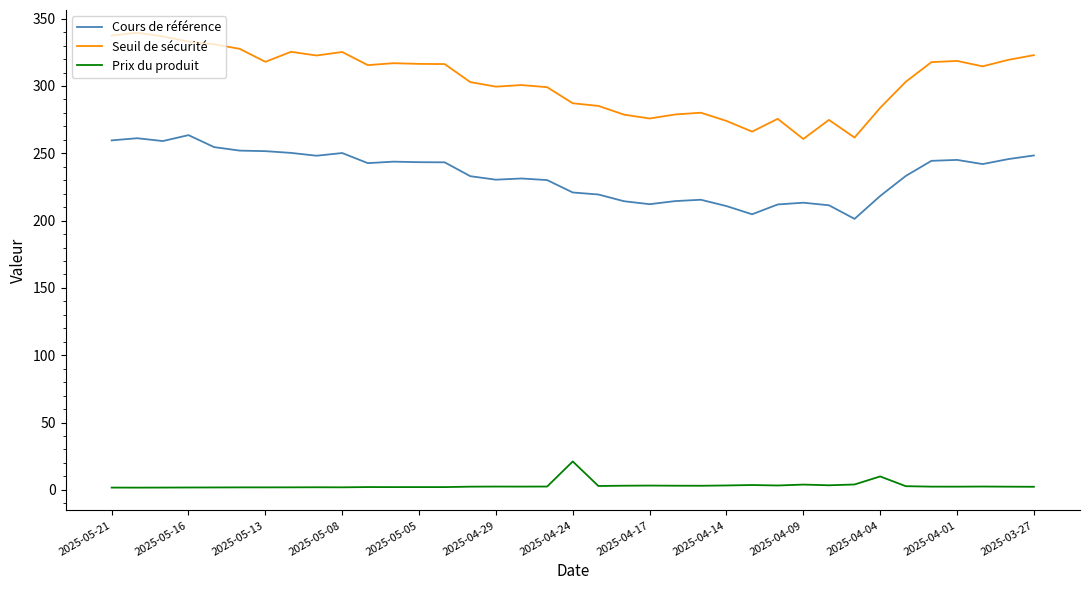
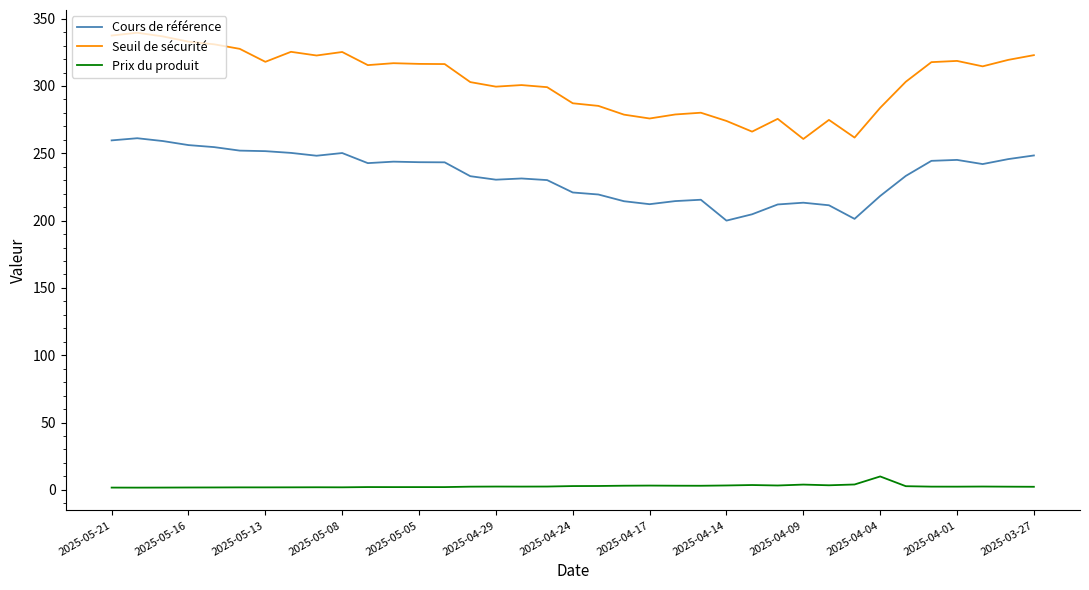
  {
    "Cours de référence": {
      "2025-05-21": 260,
-     "2025-05-16": 264,
+     "2025-05-16": 256,
      "2025-05-13": 252,
      "2025-05-08": 250,
      "2025-05-05": 243,
      "2025-04-29": 230,
      "2025-04-24": 221,
      "2025-04-17": 212,
-     "2025-04-14": 211,
+     "2025-04-14": 200,
      "2025-04-09": 213,
      "2025-04-04": 218,
      "2025-04-01": 245,
      "2025-03-27": 248
    },
    "Seuil de sécurité": {
      "2025-05-13": 318,
      "2025-05-08": 325,
      "2025-05-05": 316,
      "2025-04-29": 300,
      "2025-04-24": 287,
      "2025-04-17": 276,
      "2025-04-14": 274,
      "2025-04-09": 261,
      "2025-04-04": 284,
      "2025-04-01": 319,
      "2025-03-27": 323
    },
    "Prix du produit": {
      "2025-05-21": 2,
      "2025-05-16": 2,
      "2025-05-13": 2,
      "2025-05-08": 2,
      "2025-05-05": 2,
      "2025-04-29": 2,
-     "2025-04-24": 21,
+     "2025-04-24": 3,
      "2025-04-17": 3,
      "2025-04-14": 3,
      "2025-04-09": 4,
      "2025-04-04": 10,
      "2025-04-01": 2,
      "2025-03-27": 2
    }
  }
